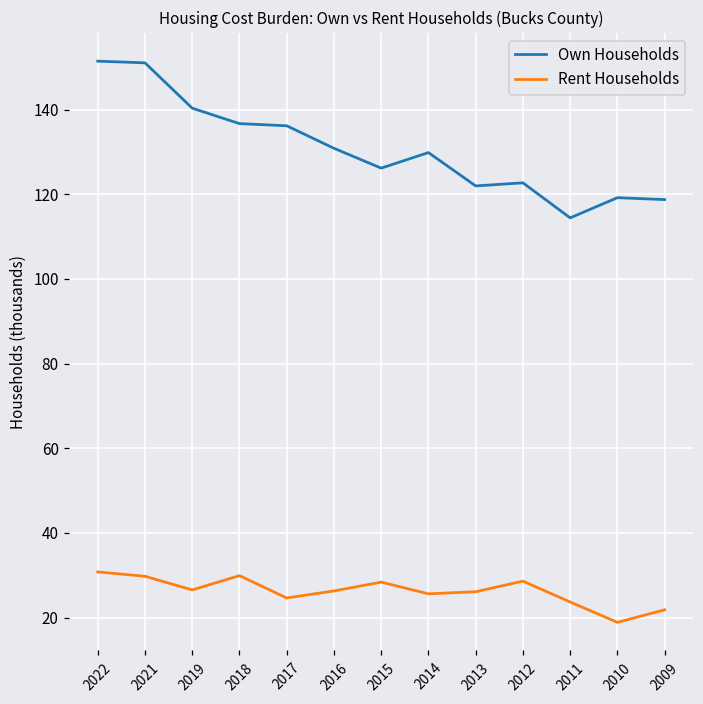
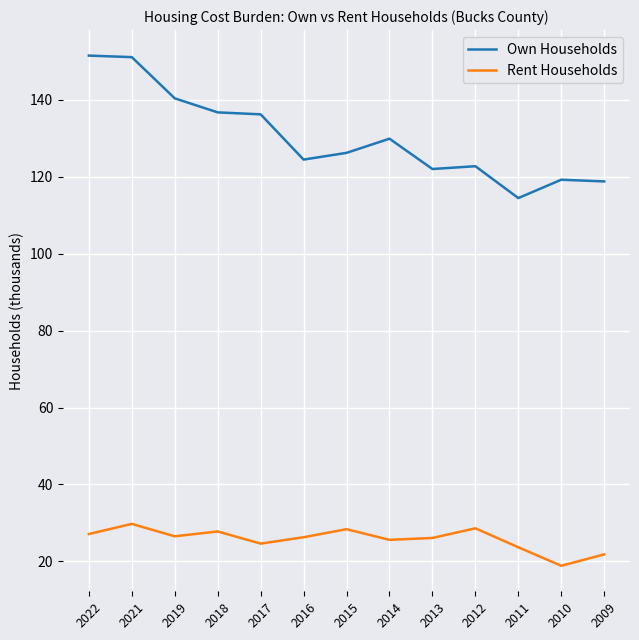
  {
    "Own Households": {
      "2022": 151,
      "2021": 151,
      "2019": 140,
      "2018": 137,
      "2017": 136,
-     "2016": 131,
+     "2016": 124,
      "2015": 126,
      "2014": 130,
      "2013": 122,
      "2012": 123,
      "2011": 114,
      "2010": 119,
      "2009": 119
    },
    "Rent Households": {
-     "2022": 31,
+     "2022": 27,
      "2021": 30,
      "2019": 27,
-     "2018": 30,
+     "2018": 28,
      "2017": 25,
      "2016": 26,
      "2015": 28,
      "2014": 26,
      "2013": 26,
      "2012": 29,
      "2011": 24,
      "2010": 19,
      "2009": 22
    }
  }
